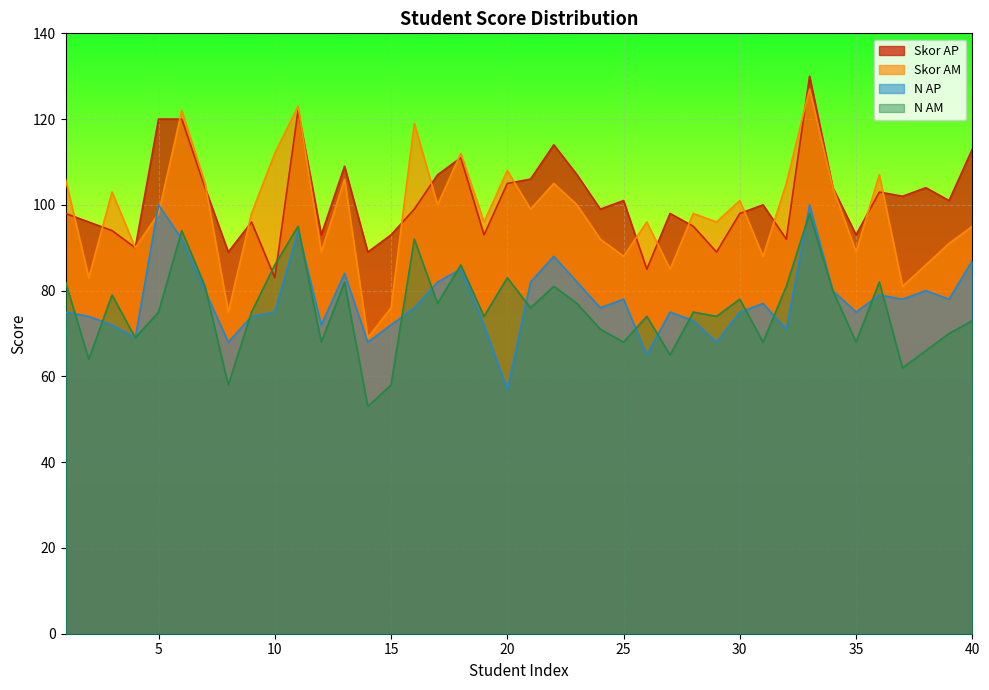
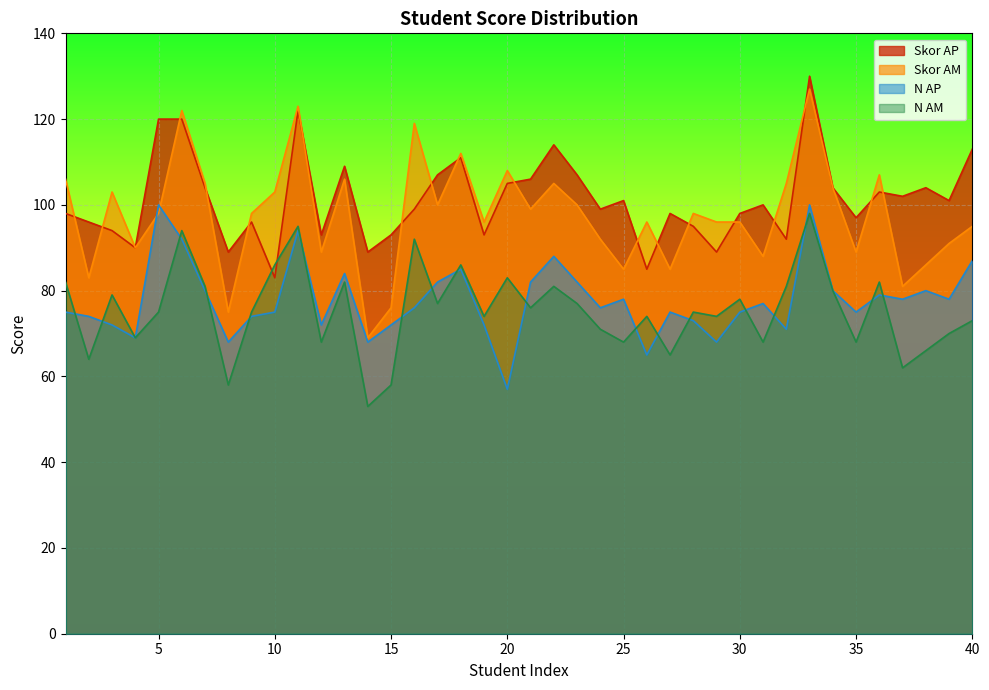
  {
    "Skor AP": {
      "5": 120,
      "10": 83,
      "15": 93,
      "20": 105,
      "25": 101,
      "30": 98,
-     "35": 93,
+     "35": 97,
      "40": 113
    },
    "Skor AM": {
      "5": 98,
-     "10": 112,
+     "10": 103,
      "15": 76,
      "20": 108,
-     "25": 88,
-     "30": 101,
+     "25": 85,
+     "30": 96,
      "35": 89,
      "40": 95
    },
    "N AP": {
      "5": 100,
      "10": 75,
      "15": 72,
      "20": 57,
      "25": 78,
      "30": 75,
      "35": 75,
      "40": 87
    },
    "N AM": {
      "5": 75,
      "10": 86,
      "15": 58,
      "20": 83,
      "25": 68,
      "30": 78,
      "35": 68,
      "40": 73
    }
  }
